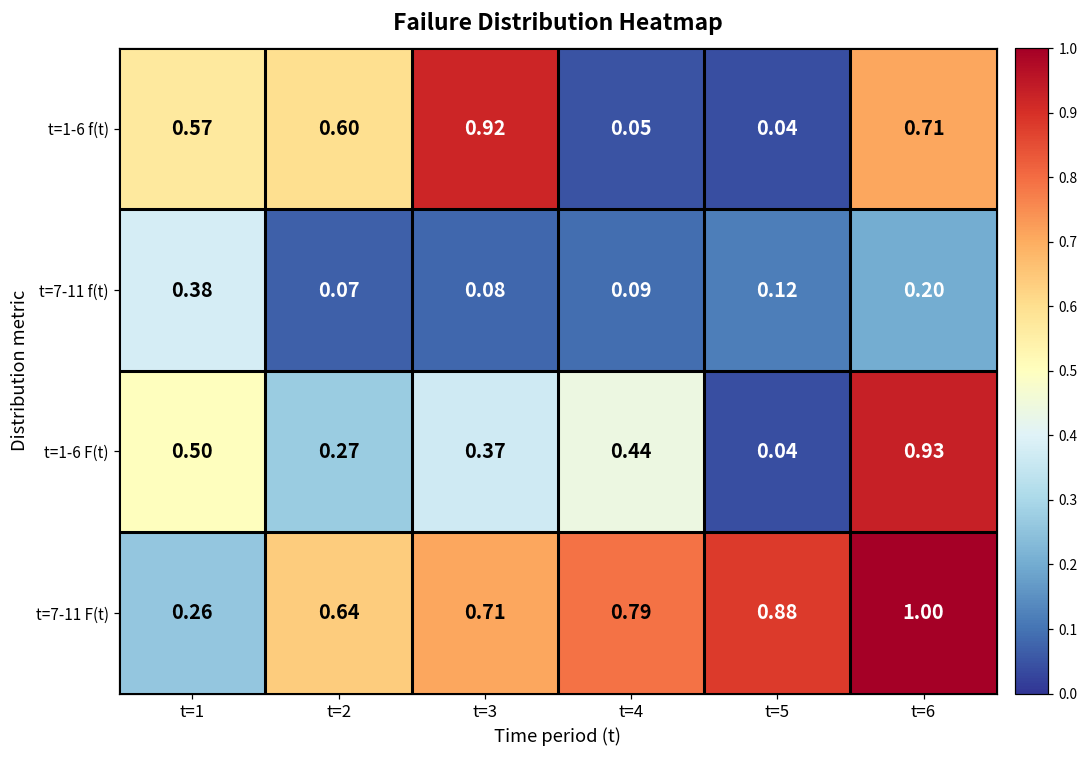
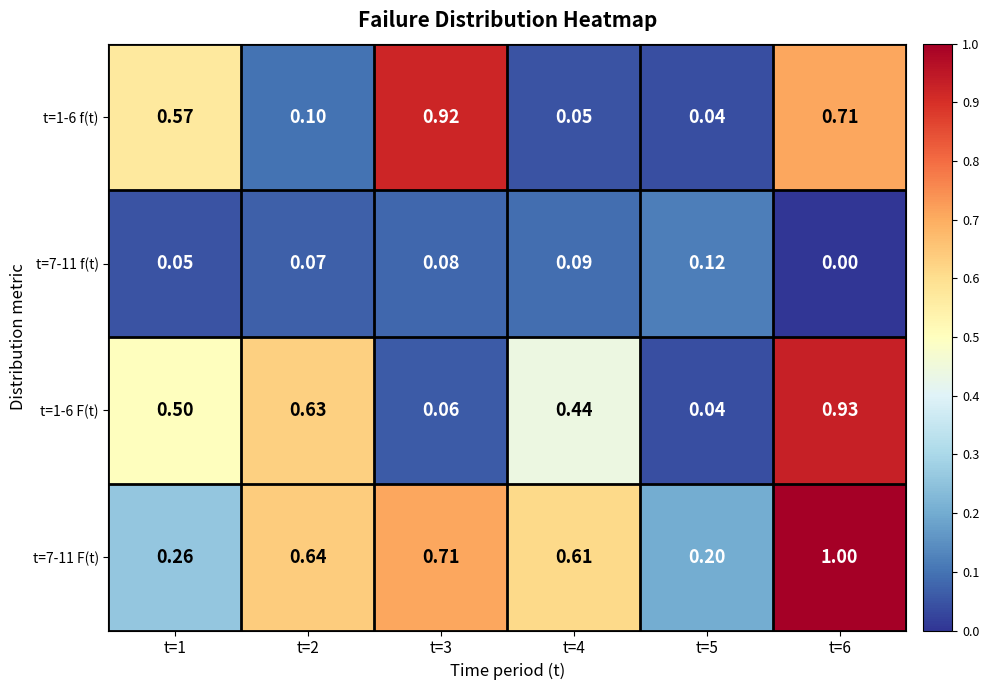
  {
    "t=1-6 f(t)": {
      "t=1": 0.57,
-     "t=2": 0.60,
+     "t=2": 0.10,
      "t=3": 0.92,
      "t=4": 0.05,
      "t=5": 0.04,
      "t=6": 0.71
    },
    "t=7-11 f(t)": {
-     "t=1": 0.38,
+     "t=1": 0.05,
      "t=2": 0.07,
      "t=3": 0.08,
      "t=4": 0.09,
      "t=5": 0.12,
-     "t=6": 0.20
+     "t=6": 0.00
    },
    "t=1-6 F(t)": {
      "t=1": 0.50,
-     "t=2": 0.27,
-     "t=3": 0.37,
+     "t=2": 0.63,
+     "t=3": 0.06,
      "t=4": 0.44,
      "t=5": 0.04,
      "t=6": 0.93
    },
    "t=7-11 F(t)": {
      "t=1": 0.26,
      "t=2": 0.64,
      "t=3": 0.71,
-     "t=4": 0.79,
-     "t=5": 0.88,
+     "t=4": 0.61,
+     "t=5": 0.20,
      "t=6": 1.00
    }
  }
